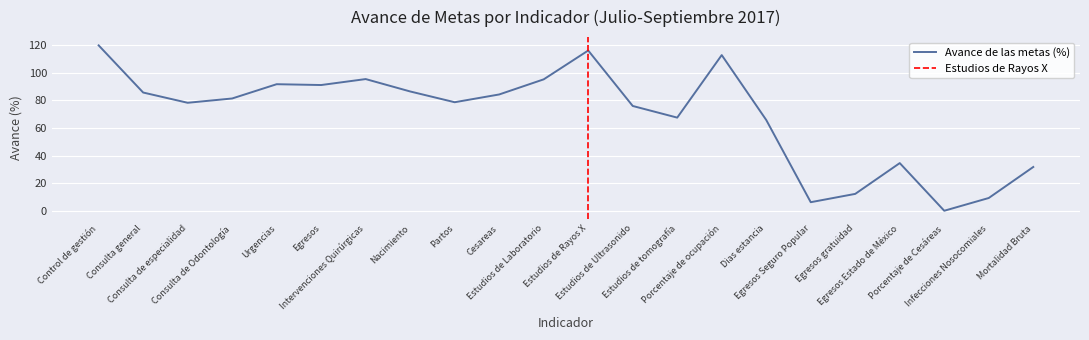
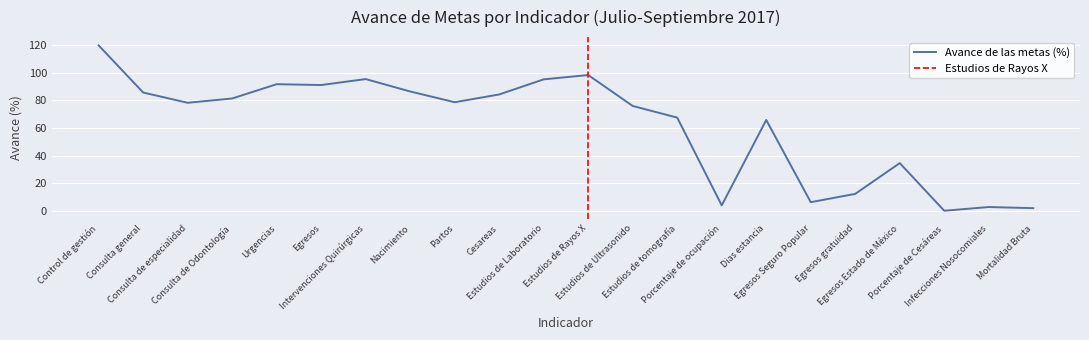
  {
    "Control de gestión": 120,
    "Consulta general": 86,
    "Consulta de especialidad": 78,
    "Consulta de Odontología": 81,
    "Urgencias": 92,
    "Egresos": 91,
    "Intervenciones Quirúrgicas": 95,
    "Nacimiento": 86,
    "Partos": 79,
    "Cesareas": 84,
    "Estudios de Laboratorio": 95,
-   "Estudios de Rayos X": 116,
+   "Estudios de Rayos X": 98,
    "Estudios de Ultrasonido": 76,
    "Estudios de tomografía": 68,
-   "Porcentaje de ocupación": 113,
+   "Porcentaje de ocupación": 4,
    "Dias estancia": 66,
    "Egresos Seguro Popular": 7,
    "Egresos gratuidad": 13,
    "Egresos Estado de México": 35,
    "Porcentaje de Cesáreas": 0,
-   "Infecciones Nosocomiales": 10,
-   "Mortalidad Bruta": 32
+   "Infecciones Nosocomiales": 3,
+   "Mortalidad Bruta": 2
  }
